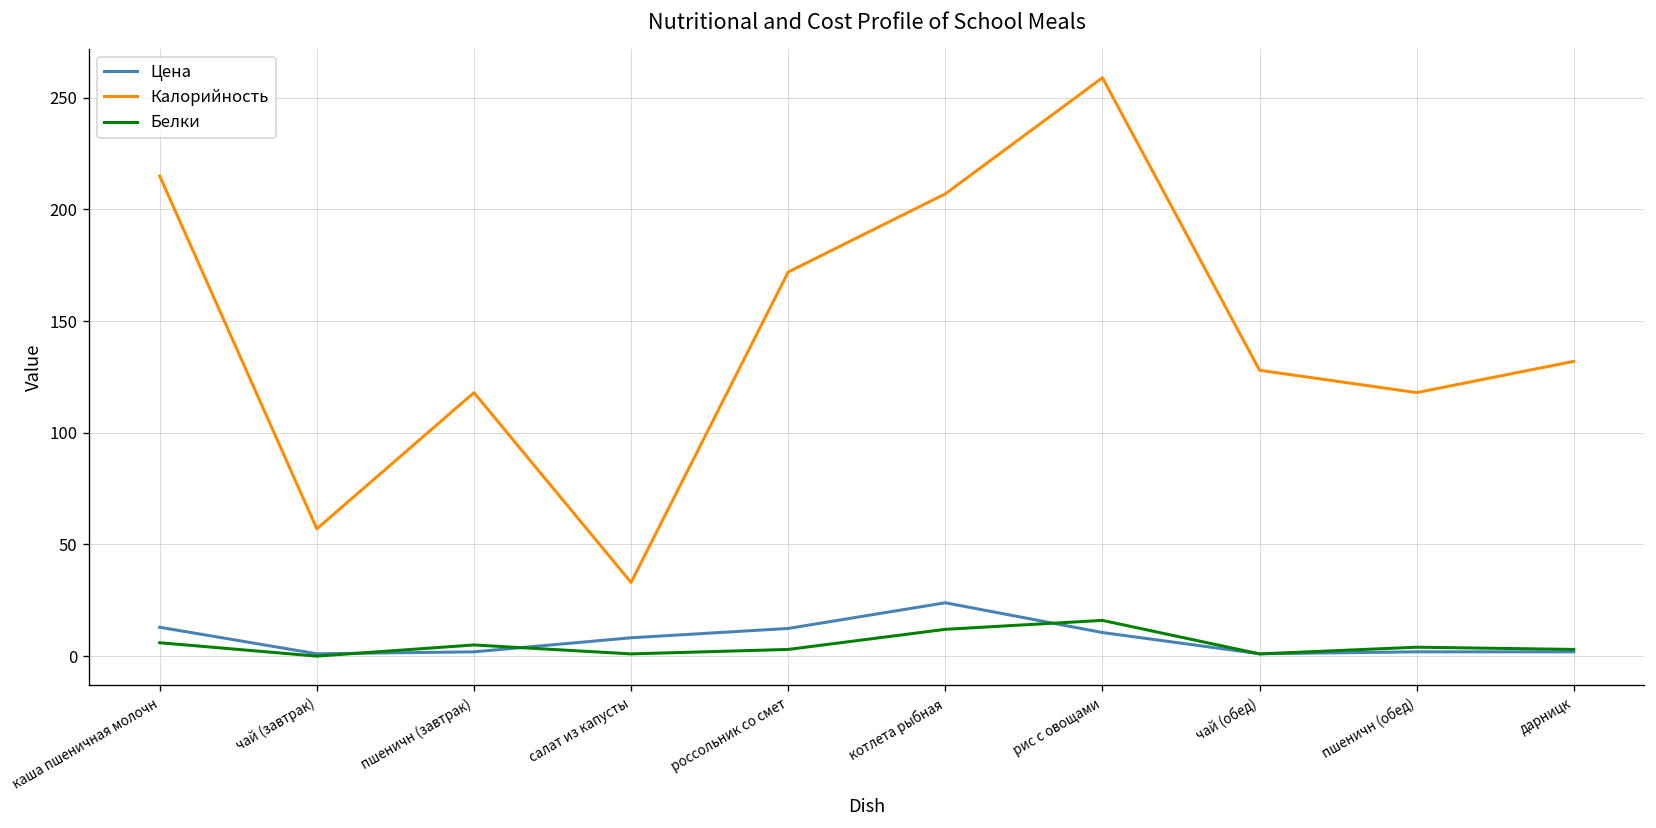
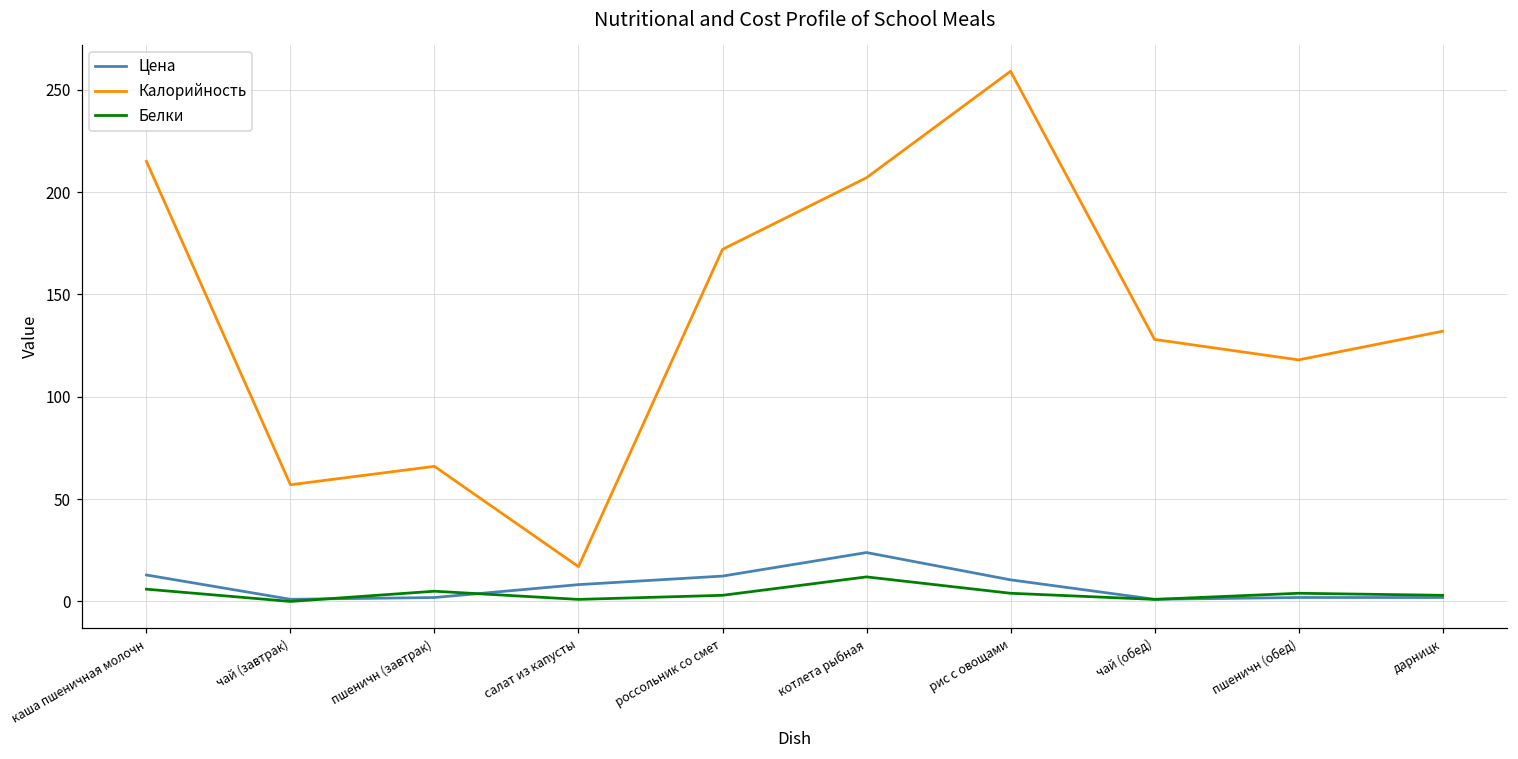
  {
    "Цена": {
      "каша пшеничная молочн": 13,
      "пшеничн (завтрак)": 2,
      "салат из капусты": 8,
      "россольник со смет": 12,
      "котлета рыбная": 24,
      "рис с овощами": 11,
      "пшеничн (обед)": 2
    },
    "Калорийность": {
      "каша пшеничная молочн": 215,
      "чай (завтрак)": 57,
-     "пшеничн (завтрак)": 118,
-     "салат из капусты": 33,
+     "пшеничн (завтрак)": 66,
+     "салат из капусты": 17,
      "россольник со смет": 172,
      "котлета рыбная": 207,
      "рис с овощами": 259,
      "чай (обед)": 128,
      "пшеничн (обед)": 118,
      "дарницк": 132
    },
    "Белки": {
      "каша пшеничная молочн": 6,
      "пшеничн (завтрак)": 5,
      "салат из капусты": 1,
      "россольник со смет": 3,
      "котлета рыбная": 12,
-     "рис с овощами": 16,
+     "рис с овощами": 4,
      "пшеничн (обед)": 4
    }
  }
